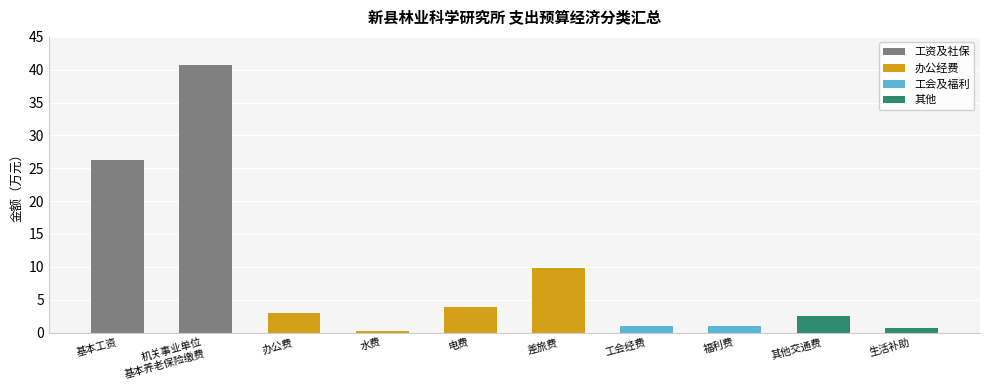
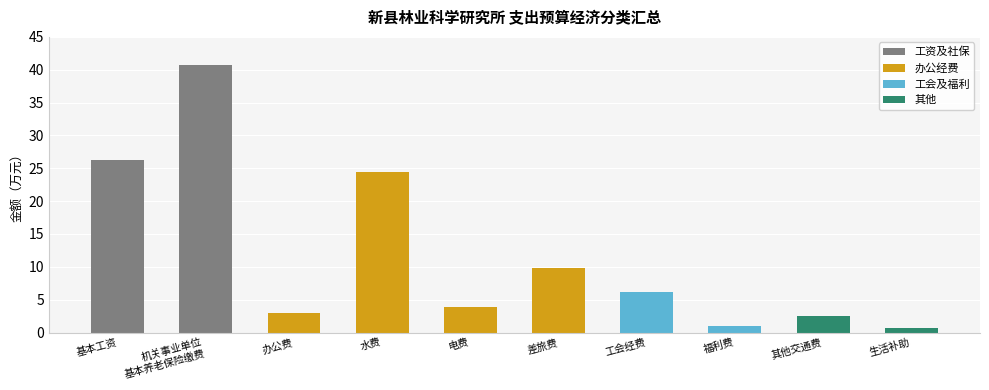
  {
    "基本工资": 26,
    "机关事业单位 基本养老保险缴费": 41,
    "办公费": 3,
-   "水费": 0,
+   "水费": 24,
    "电费": 4,
    "差旅费": 10,
-   "工会经费": 1,
+   "工会经费": 6,
    "福利费": 1,
    "其他交通费": 3,
    "生活补助": 1
  }
